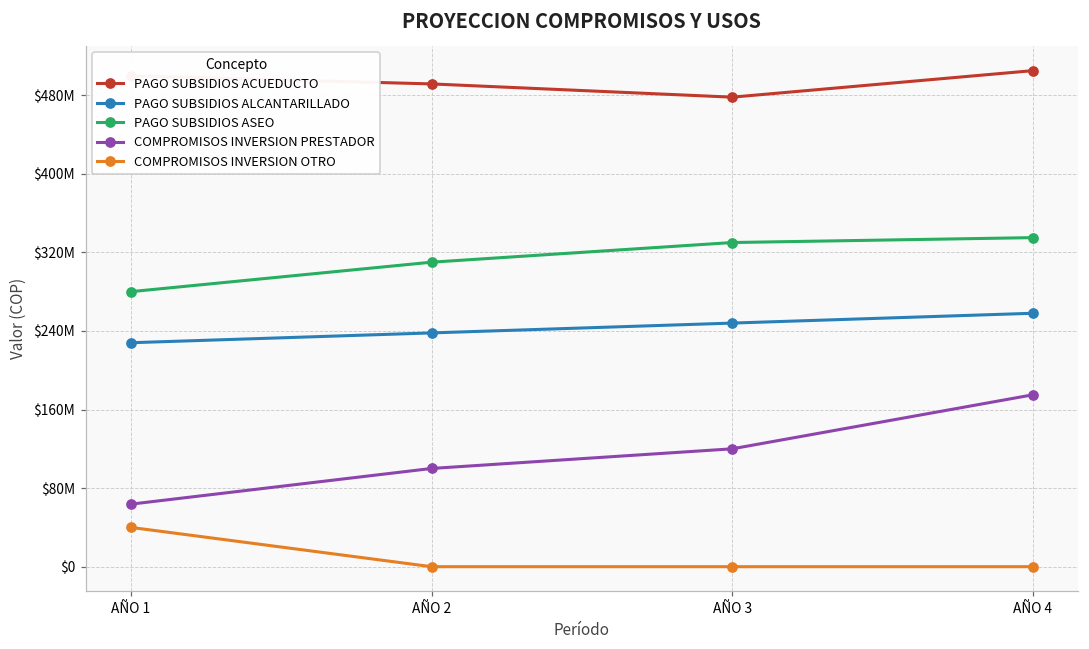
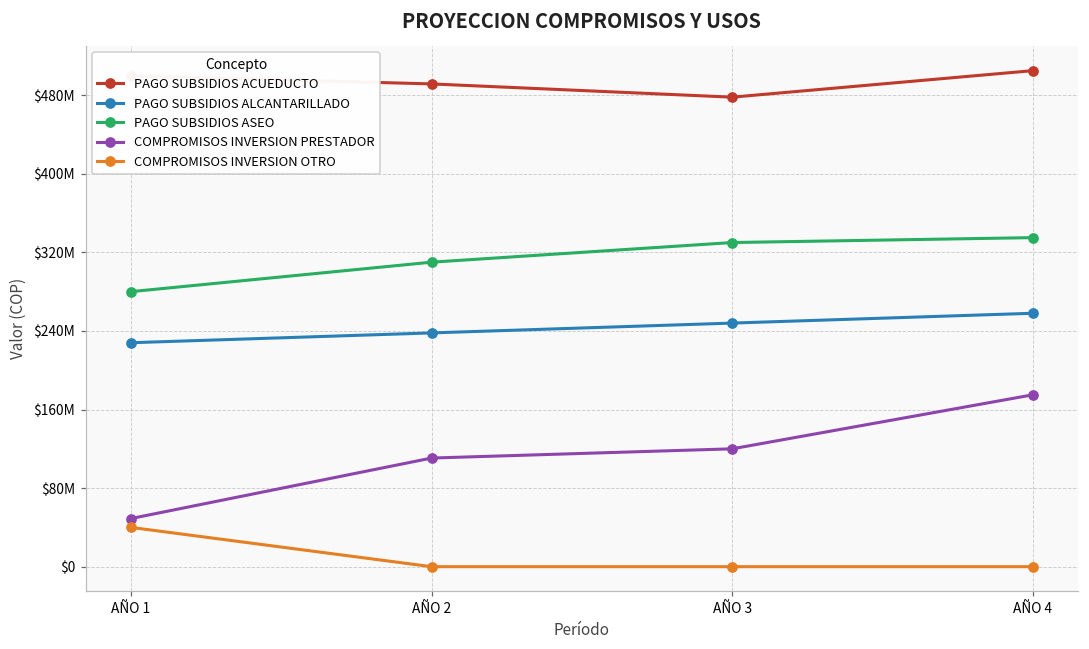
  {
    "PAGO SUBSIDIOS ACUEDUCTO": {
      "AÑO 2": "$490000000",
      "AÑO 3": "$480000000",
      "AÑO 4": "$510000000"
    },
    "PAGO SUBSIDIOS ALCANTARILLADO": {
      "AÑO 1": "$230000000",
      "AÑO 2": "$240000000",
      "AÑO 3": "$250000000",
      "AÑO 4": "$260000000"
    },
    "PAGO SUBSIDIOS ASEO": {
      "AÑO 1": "$280000000",
      "AÑO 2": "$310000000",
      "AÑO 3": "$330000000",
      "AÑO 4": "$340000000"
    },
    "COMPROMISOS INVERSION PRESTADOR": {
-     "AÑO 1": "$60000000",
-     "AÑO 2": "$100000000",
+     "AÑO 1": "$50000000",
+     "AÑO 2": "$110000000",
      "AÑO 3": "$120000000",
      "AÑO 4": "$180000000"
    },
    "COMPROMISOS INVERSION OTRO": {
      "AÑO 1": "$40000000",
      "AÑO 2": "$0",
      "AÑO 3": "$0",
      "AÑO 4": "$0"
    }
  }
